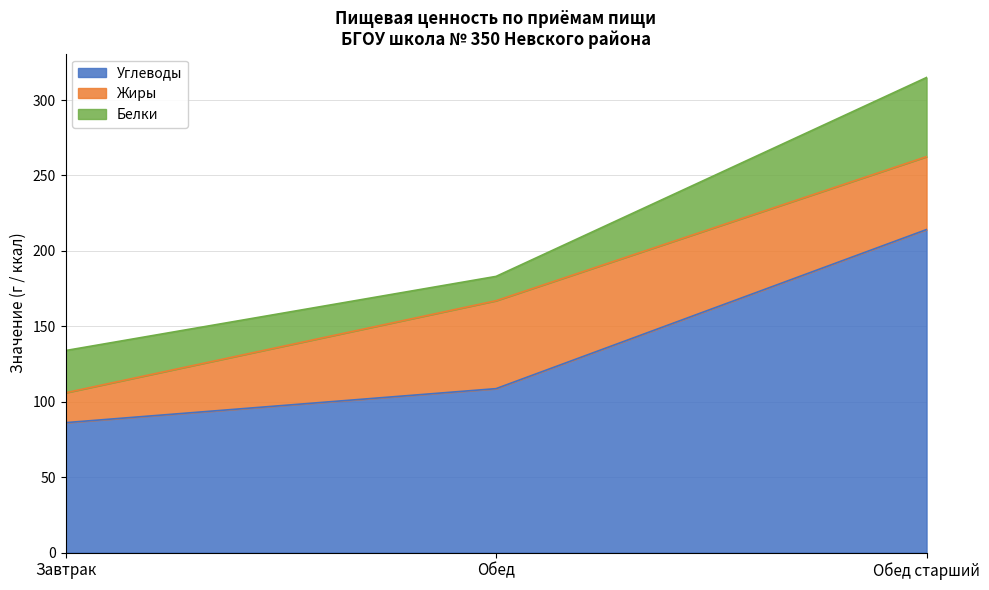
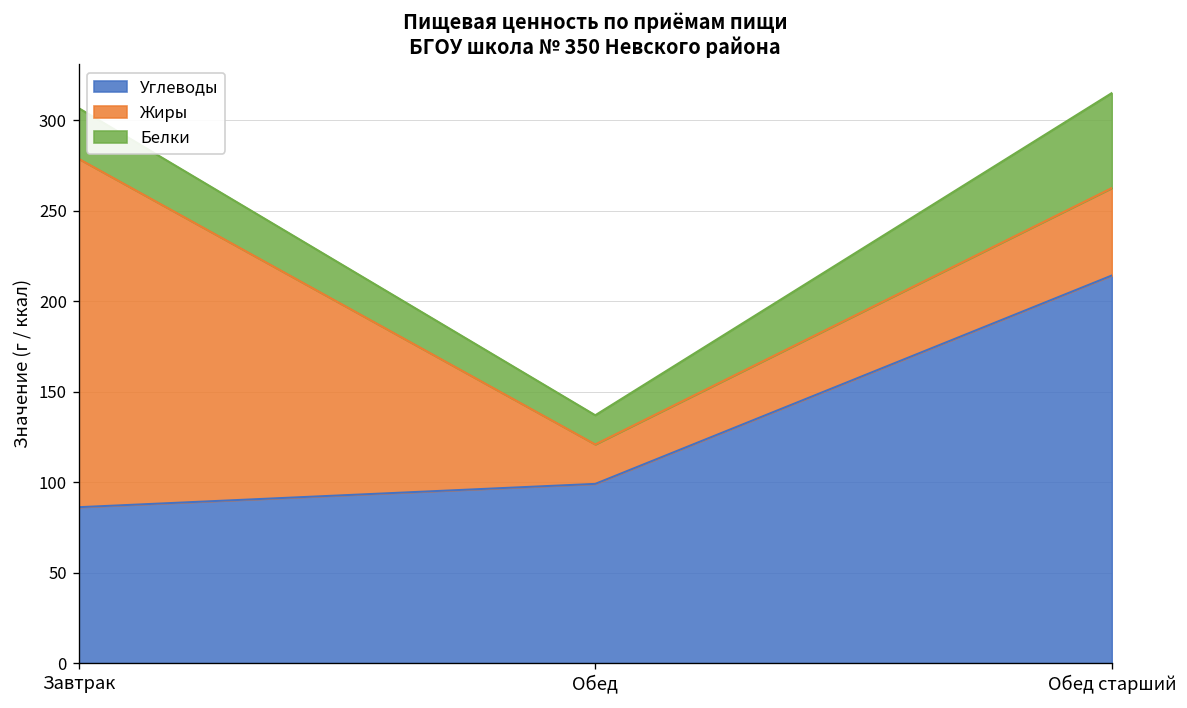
  {
    "Углеводы": {
      "Завтрак": 86,
-     "Обед": 109,
+     "Обед": 99,
      "Обед старший": 214
    },
    "Жиры": {
-     "Завтрак": 20,
-     "Обед": 58,
+     "Завтрак": 193,
+     "Обед": 22,
      "Обед старший": 48
    },
    "Белки": {
      "Завтрак": 28,
      "Обед": 16,
      "Обед старший": 52
    }
  }
